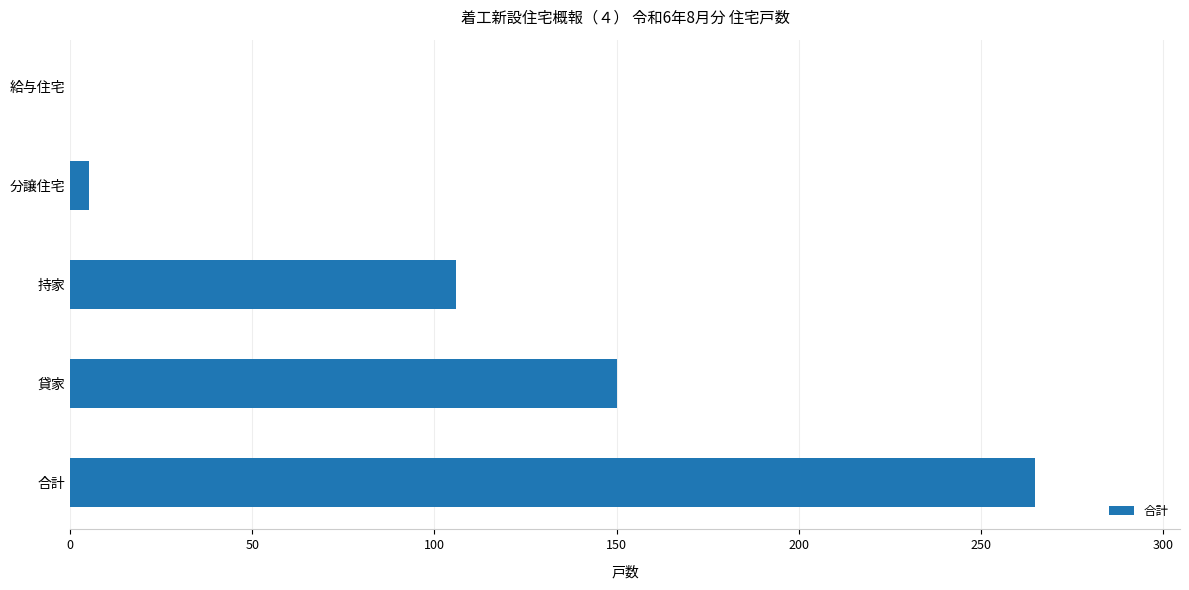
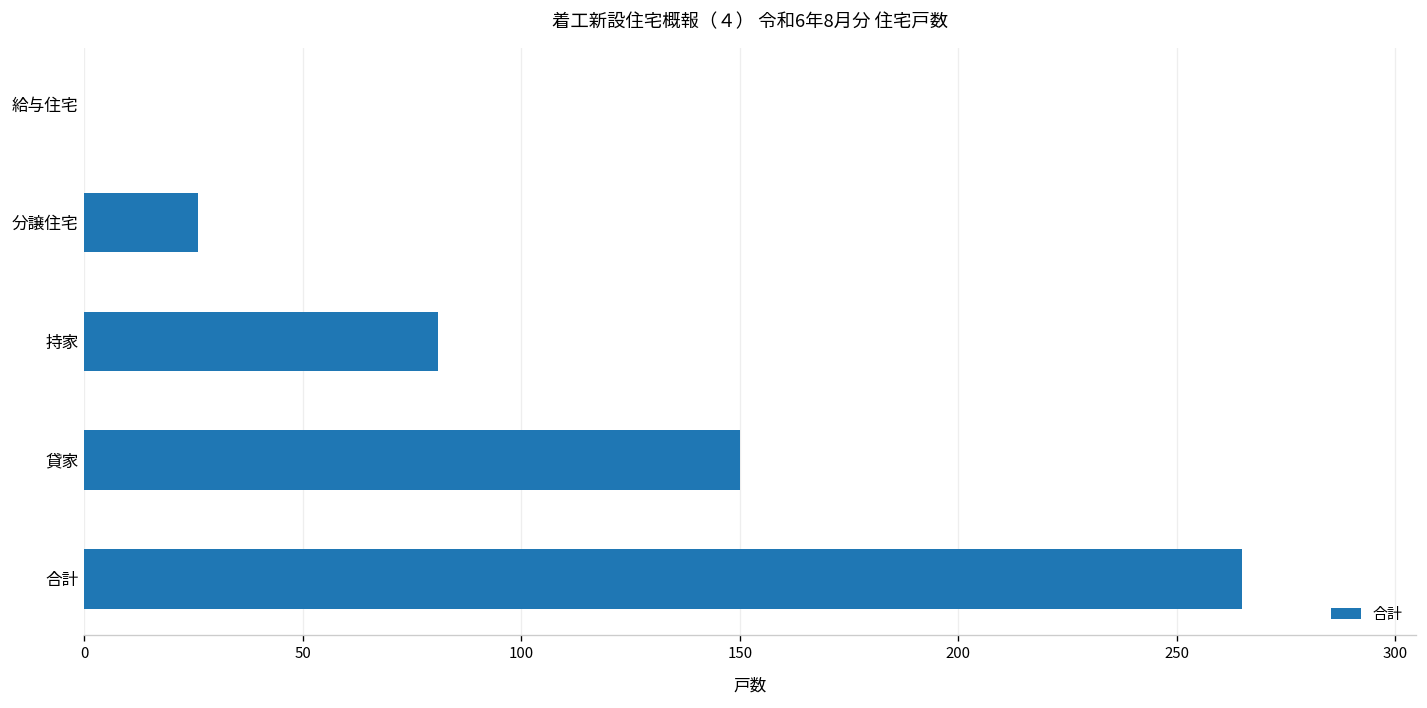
  {
    "給与住宅": 0,
-   "分譲住宅": 5,
-   "持家": 106,
+   "分譲住宅": 26,
+   "持家": 81,
    "貸家": 150,
    "合計": 265
  }
